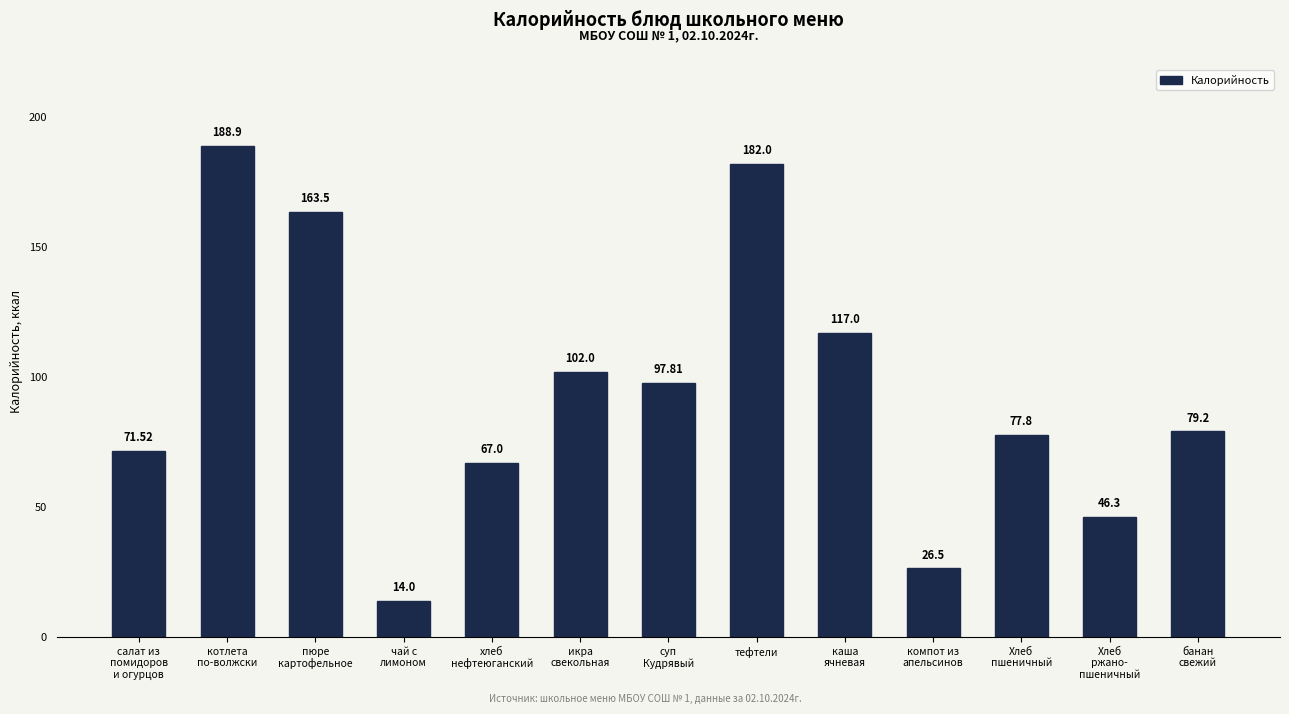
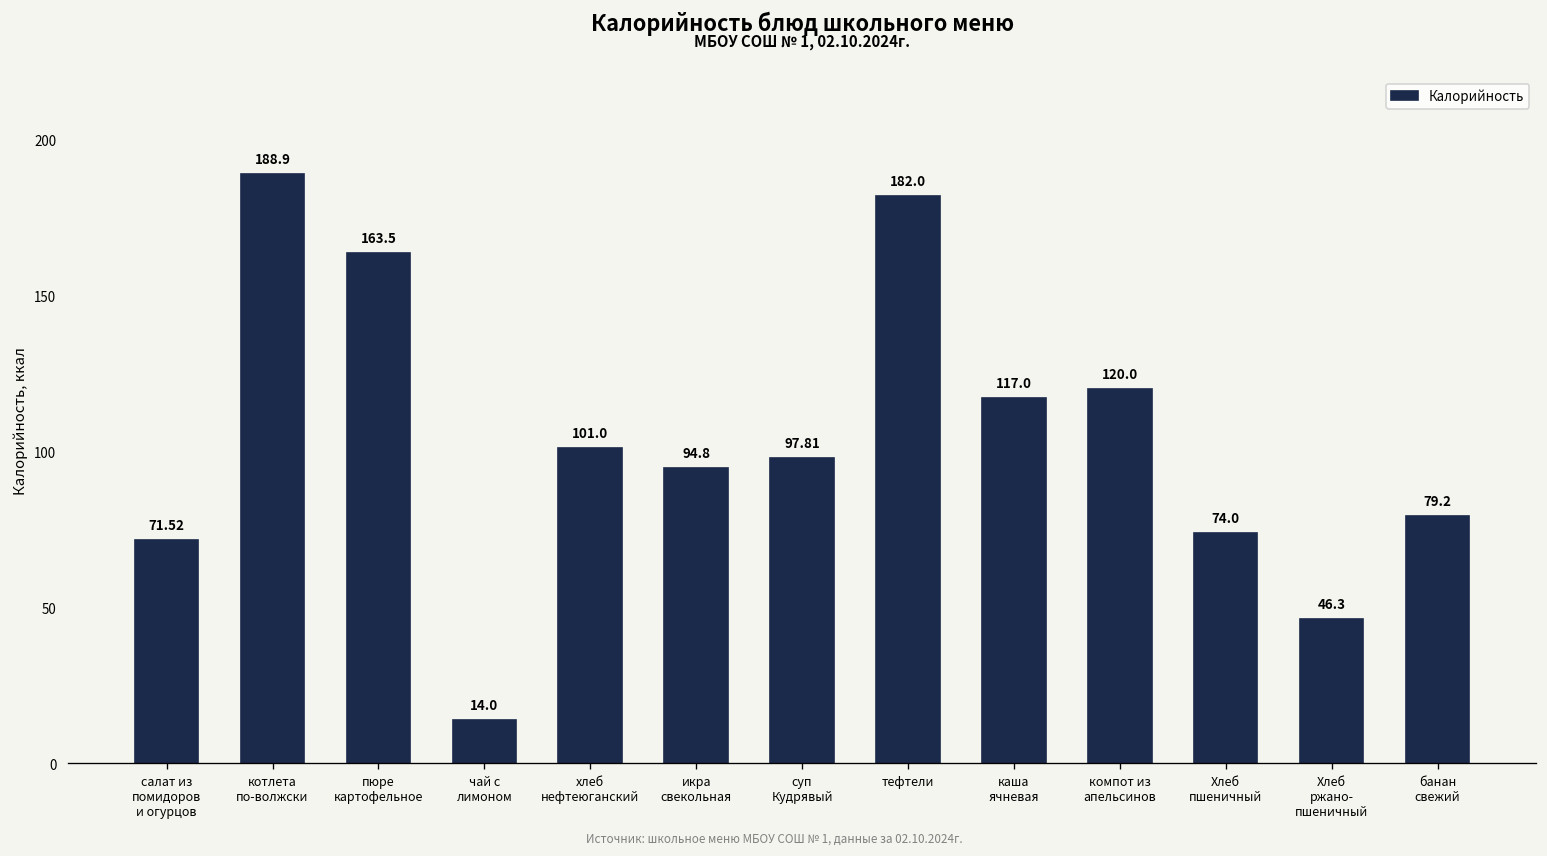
  {
    "салат из помидоров и огурцов": 71.52,
    "котлета по-волжски": 188.9,
    "пюре картофельное": 163.5,
    "чай с лимоном": 14.0,
-   "хлеб нефтеюганский": 67.0,
-   "икра свекольная": 102.0,
+   "хлеб нефтеюганский": 101.0,
+   "икра свекольная": 94.8,
    "суп Кудрявый": 97.81,
    "тефтели": 182.0,
    "каша ячневая": 117.0,
-   "компот из апельсинов": 26.5,
-   "Хлеб пшеничный": 77.8,
+   "компот из апельсинов": 120.0,
+   "Хлеб пшеничный": 74.0,
    "Хлеб ржано- пшеничный": 46.3,
    "банан свежий": 79.2
  }
